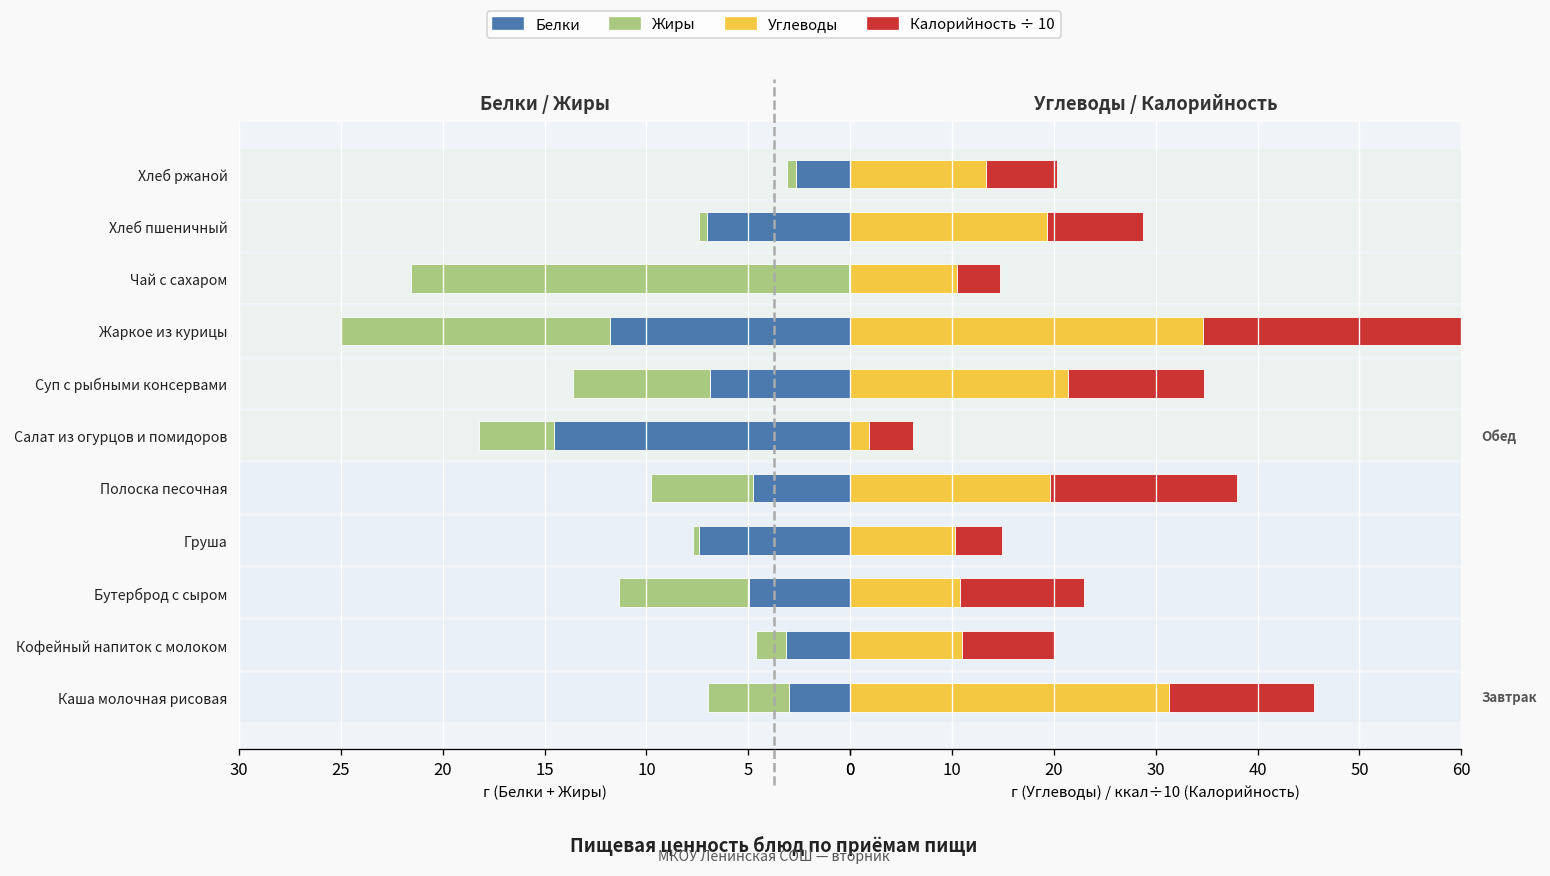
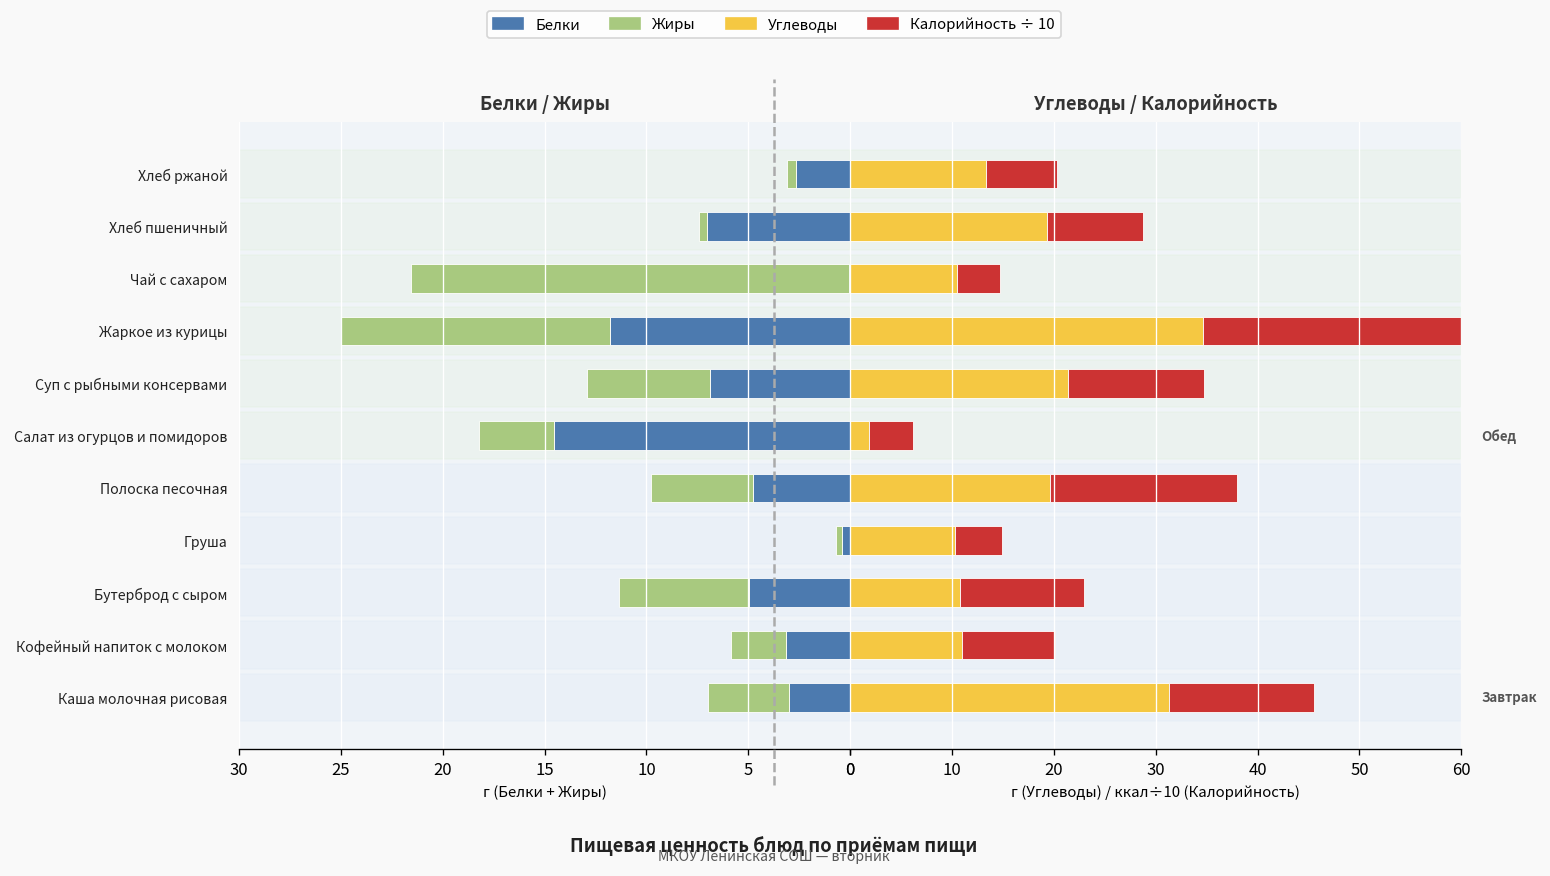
  {
    "Белки / Жиры": {
      "Белки": {
        "Хлеб ржаной": 2.6,
        "Хлеб пшеничный": 7.0,
        "Жаркое из курицы": 11.8,
        "Суп с рыбными консервами": 6.9,
        "Салат из огурцов и помидоров": 14.5,
        "Полоска песочная": 4.8,
-       "Груша": 7.4,
+       "Груша": 0.4,
        "Бутерброд с сыром": 5.0,
        "Кофейный напиток с молоком": 3.2,
        "Каша молочная рисовая": 3.0
      },
      "Жиры": {
        "Хлеб ржаной": 0.5,
        "Хлеб пшеничный": 0.4,
        "Чай с сахаром": 21.5,
        "Жаркое из курицы": 13.2,
-       "Суп с рыбными консервами": 6.7,
+       "Суп с рыбными консервами": 6.1,
        "Салат из огурцов и помидоров": 3.7,
        "Полоска песочная": 5.0,
        "Груша": 0.3,
        "Бутерброд с сыром": 6.4,
-       "Кофейный напиток с молоком": 1.4,
+       "Кофейный напиток с молоком": 2.7,
        "Каша молочная рисовая": 4.0
      }
    }
  }
